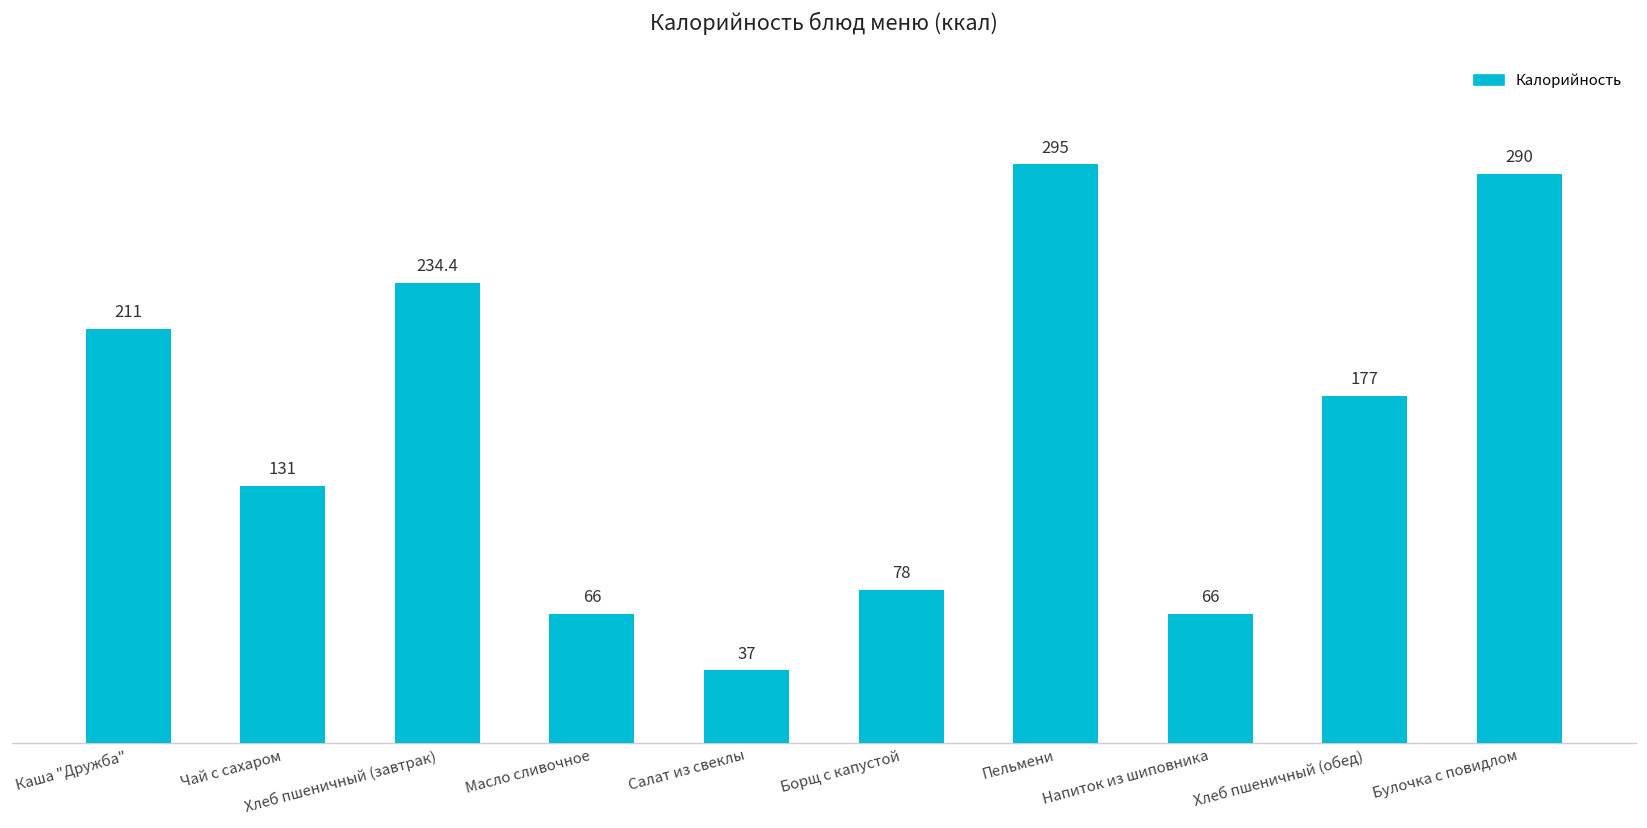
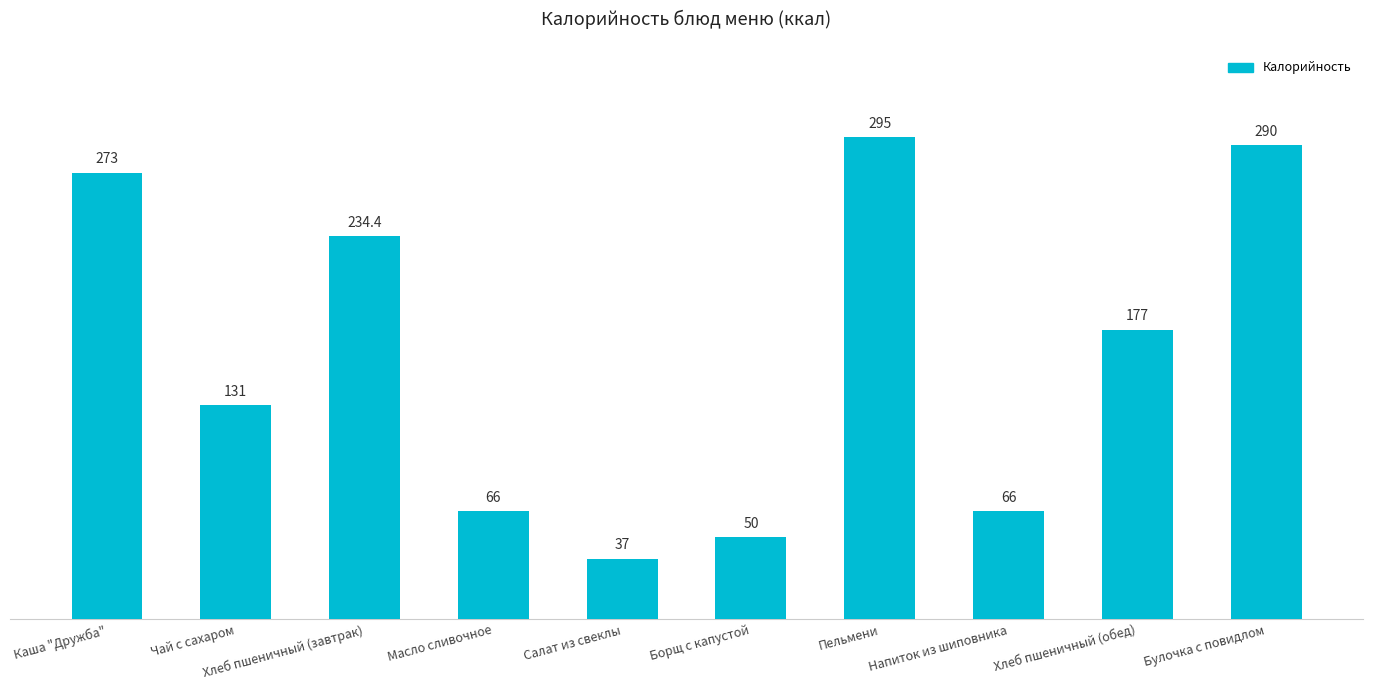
  {
-   "Каша \"Дружба\"": 211,
+   "Каша \"Дружба\"": 273,
    "Чай с сахаром": 131,
    "Хлеб пшеничный (завтрак)": 234.4,
    "Масло сливочное": 66,
    "Салат из свеклы": 37,
-   "Борщ с капустой": 78,
+   "Борщ с капустой": 50,
    "Пельмени": 295,
    "Напиток из шиповника": 66,
    "Хлеб пшеничный (обед)": 177,
    "Булочка с повидлом": 290
  }
